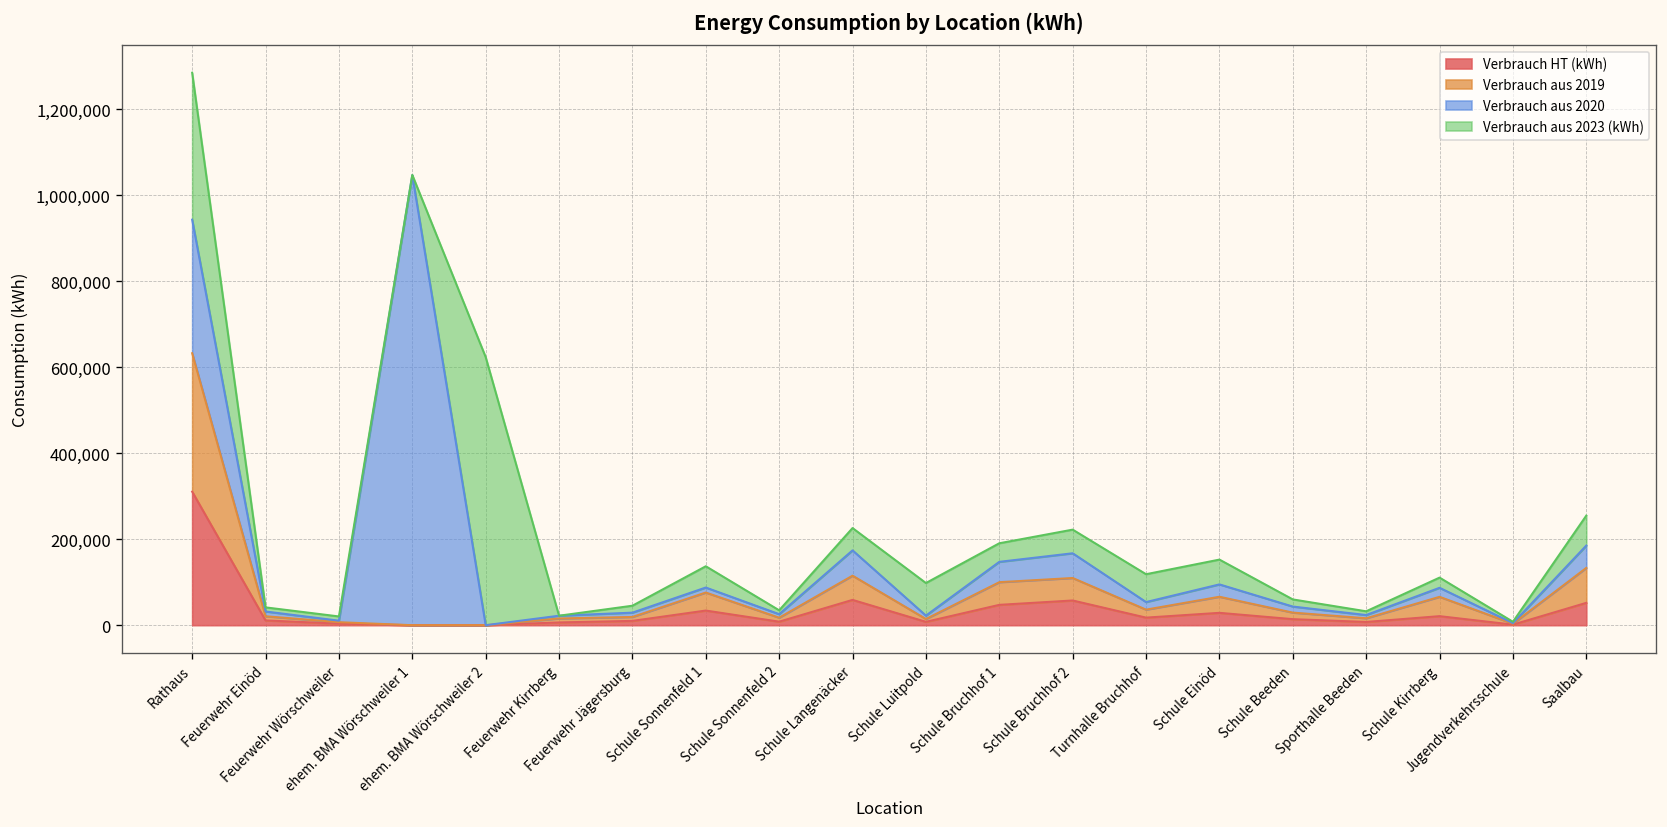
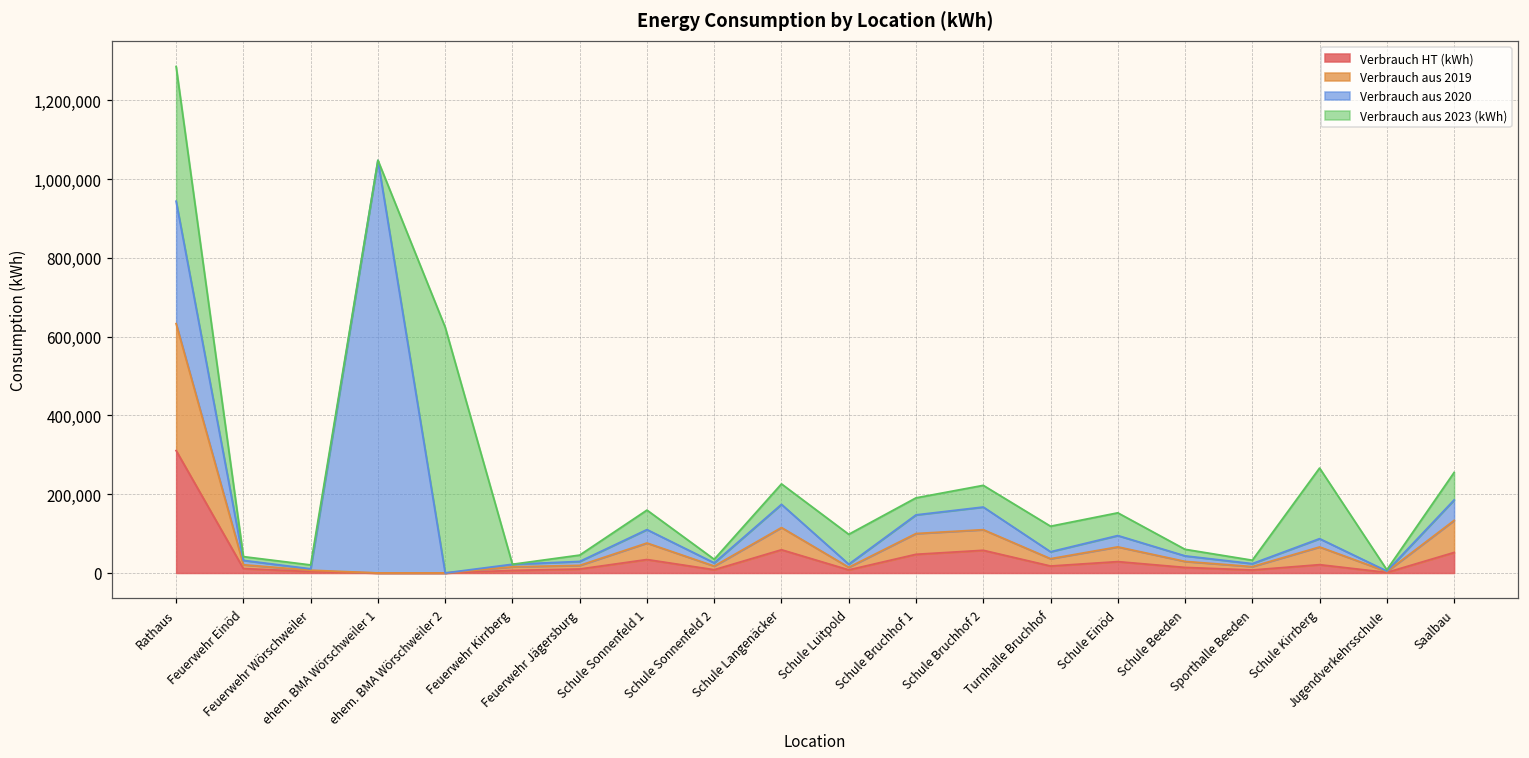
  {
    "Verbrauch aus 2020": {
      "Rathaus": "310,000",
      "Feuerwehr Einöd": "10,000",
      "Feuerwehr Jägersburg": "10,000",
-     "Schule Sonnenfeld 1": "10,000",
+     "Schule Sonnenfeld 1": "30,000",
      "Schule Sonnenfeld 2": "10,000",
      "Schule Langenäcker": "60,000",
      "Schule Luitpold": "10,000",
      "Schule Bruchhof 1": "50,000",
      "Schule Bruchhof 2": "60,000",
      "Turnhalle Bruchhof": "20,000",
      "Schule Einöd": "30,000",
      "Schule Beeden": "10,000",
      "Sporthalle Beeden": "10,000",
      "Schule Kirrberg": "20,000",
      "Saalbau": "50,000"
    },
    "Verbrauch aus 2023 (kWh)": {
      "Rathaus": "340,000",
      "Feuerwehr Einöd": "10,000",
      "Feuerwehr Wörschweiler": "10,000",
      "ehem. BMA Wörschweiler 2": "620,000",
      "Feuerwehr Jägersburg": "20,000",
      "Schule Sonnenfeld 1": "50,000",
      "Schule Sonnenfeld 2": "10,000",
      "Schule Langenäcker": "50,000",
      "Schule Luitpold": "80,000",
      "Schule Bruchhof 1": "40,000",
      "Schule Bruchhof 2": "60,000",
      "Turnhalle Bruchhof": "60,000",
      "Schule Einöd": "60,000",
      "Schule Beeden": "20,000",
      "Sporthalle Beeden": "10,000",
-     "Schule Kirrberg": "20,000",
+     "Schule Kirrberg": "180,000",
      "Saalbau": "70,000"
    }
  }
